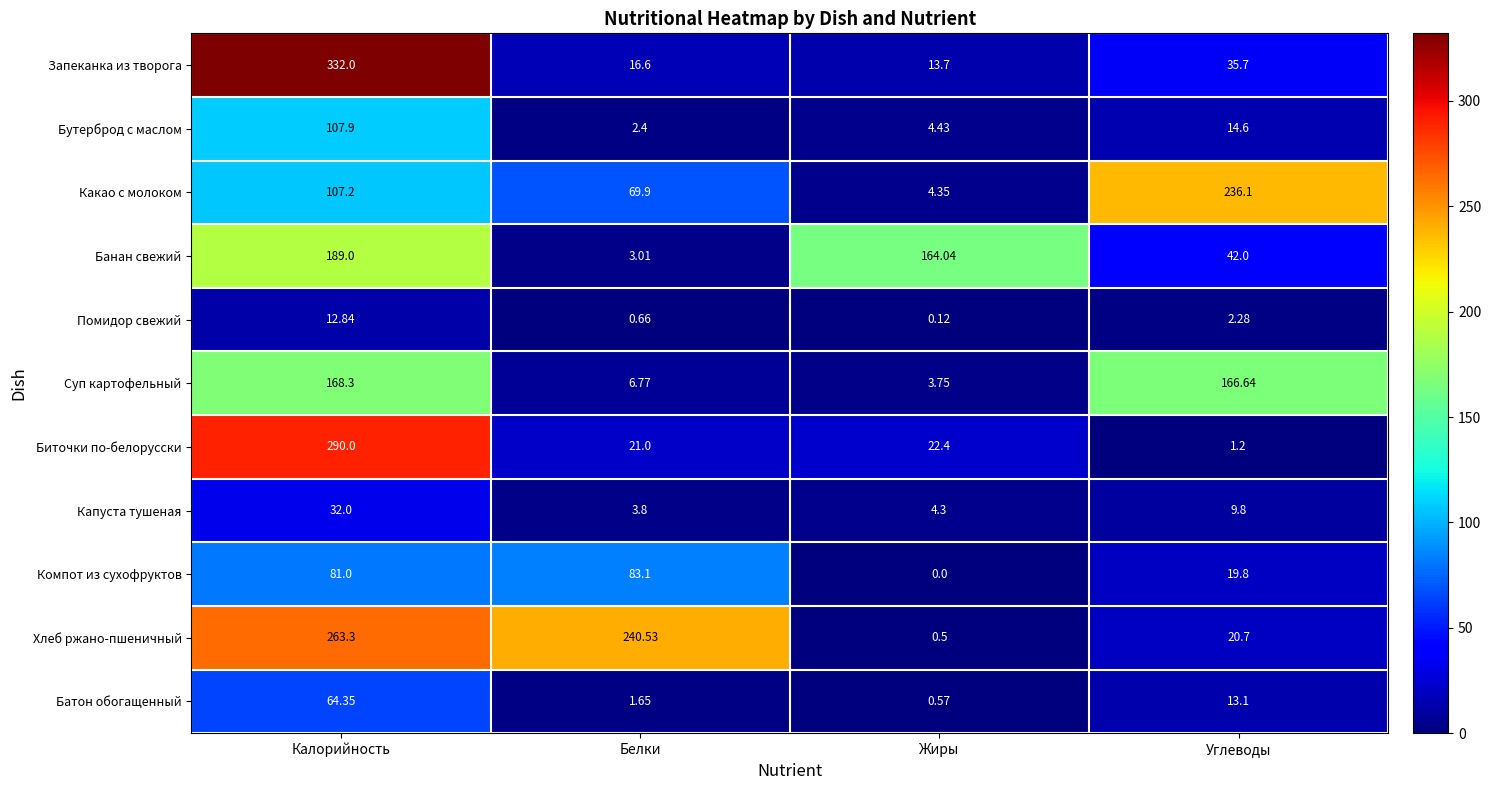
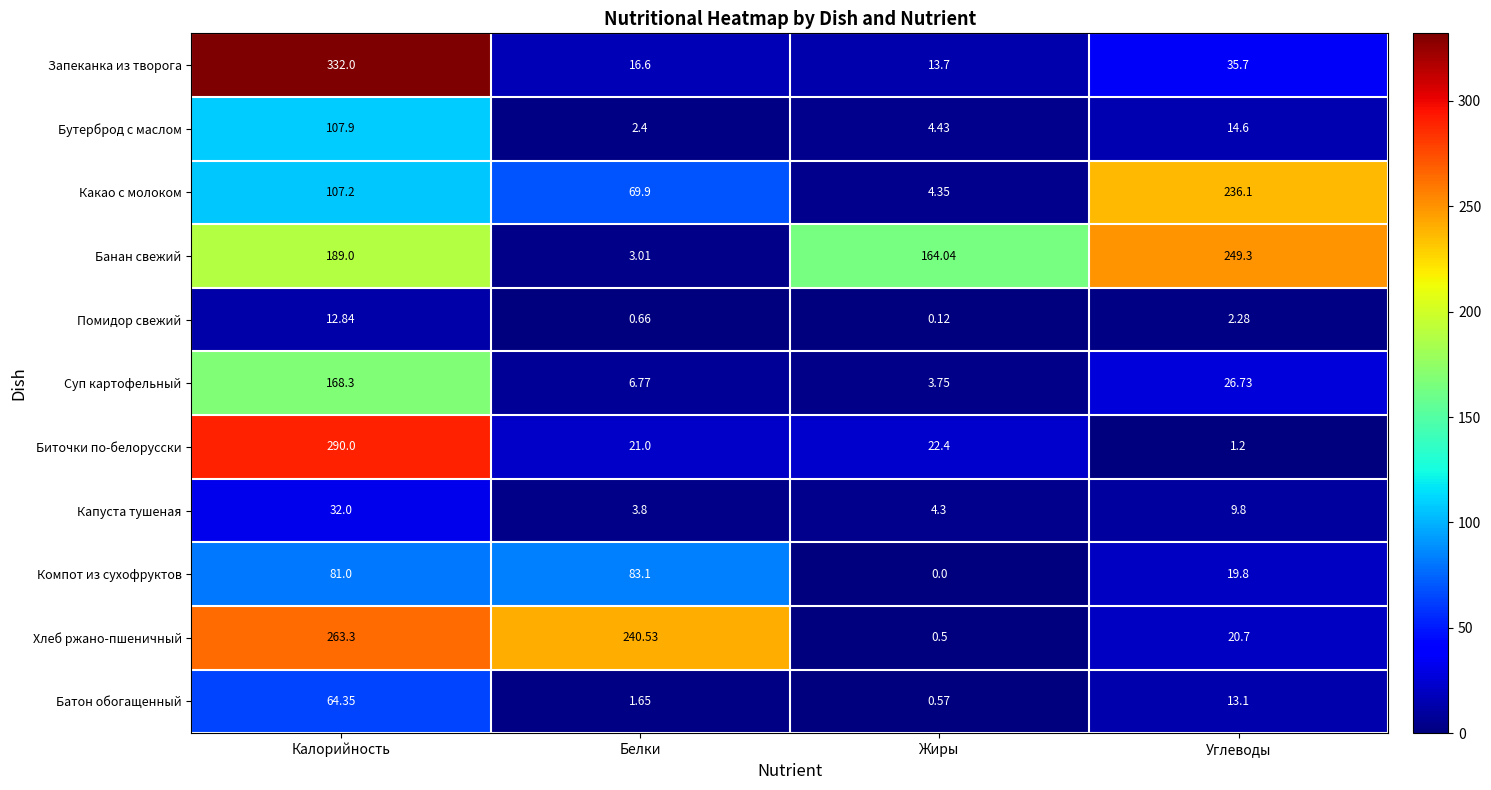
  {
    "Запеканка из творога": {
      "Калорийность": 332.0,
      "Белки": 16.6,
      "Жиры": 13.7,
      "Углеводы": 35.7
    },
    "Бутерброд с маслом": {
      "Калорийность": 107.9,
      "Белки": 2.4,
      "Жиры": 4.43,
      "Углеводы": 14.6
    },
    "Какао с молоком": {
      "Калорийность": 107.2,
      "Белки": 69.9,
      "Жиры": 4.35,
      "Углеводы": 236.1
    },
    "Банан свежий": {
      "Калорийность": 189.0,
      "Белки": 3.01,
      "Жиры": 164.04,
-     "Углеводы": 42.0
+     "Углеводы": 249.3
    },
    "Помидор свежий": {
      "Калорийность": 12.84,
      "Белки": 0.66,
      "Жиры": 0.12,
      "Углеводы": 2.28
    },
    "Суп картофельный": {
      "Калорийность": 168.3,
      "Белки": 6.77,
      "Жиры": 3.75,
-     "Углеводы": 166.64
+     "Углеводы": 26.73
    },
    "Биточки по-белорусски": {
      "Калорийность": 290.0,
      "Белки": 21.0,
      "Жиры": 22.4,
      "Углеводы": 1.2
    },
    "Капуста тушеная": {
      "Калорийность": 32.0,
      "Белки": 3.8,
      "Жиры": 4.3,
      "Углеводы": 9.8
    },
    "Компот из сухофруктов": {
      "Калорийность": 81.0,
      "Белки": 83.1,
      "Жиры": 0.0,
      "Углеводы": 19.8
    },
    "Хлеб ржано-пшеничный": {
      "Калорийность": 263.3,
      "Белки": 240.53,
      "Жиры": 0.5,
      "Углеводы": 20.7
    },
    "Батон обогащенный": {
      "Калорийность": 64.35,
      "Белки": 1.65,
      "Жиры": 0.57,
      "Углеводы": 13.1
    }
  }
